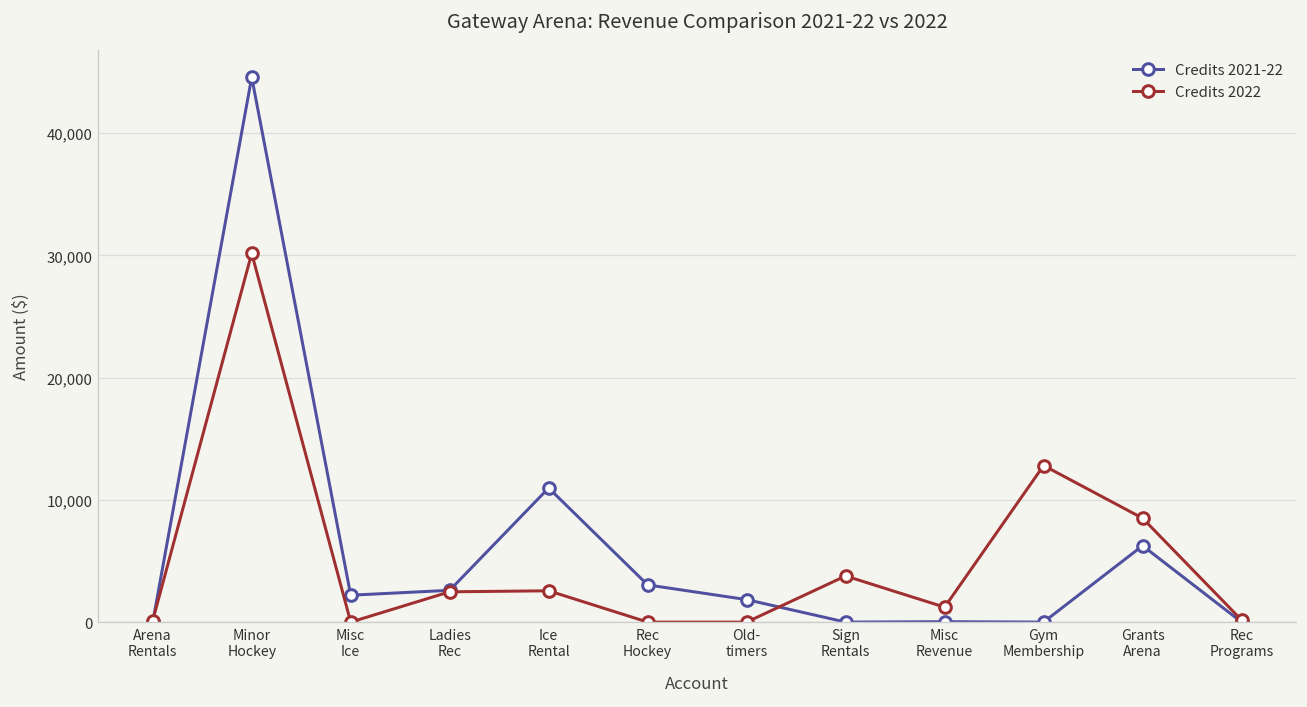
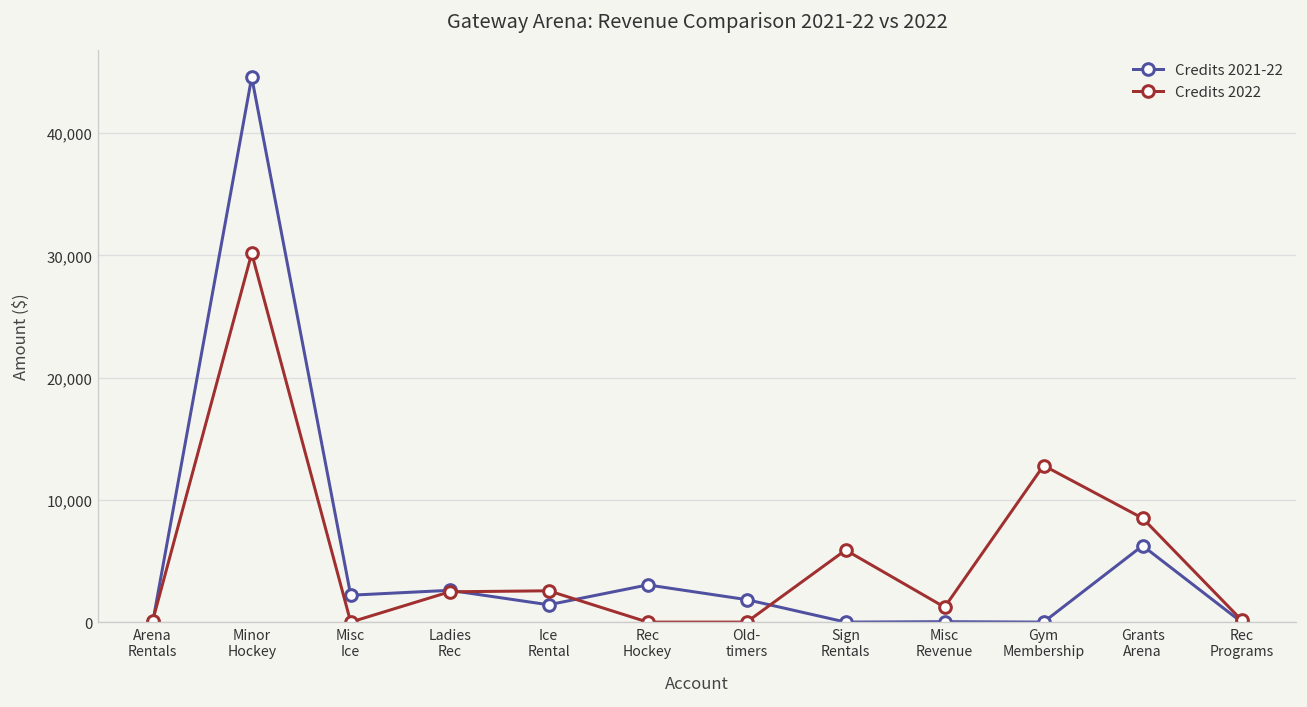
  {
    "Credits 2021-22": {
      "Minor Hockey": "44,600",
      "Misc Ice": "2,200",
-     "Ice Rental": "11,000",
+     "Ice Rental": "1,400",
      "Rec Hockey": "3,000",
      "Old- timers": "1,800",
      "Sign Rentals": "0",
      "Misc Revenue": "0",
      "Gym Membership": "0",
      "Grants Arena": "6,200"
    },
    "Credits 2022": {
      "Minor Hockey": "30,200",
      "Misc Ice": "0",
      "Ice Rental": "2,600",
      "Rec Hockey": "0",
      "Old- timers": "0",
-     "Sign Rentals": "3,800",
+     "Sign Rentals": "5,900",
      "Misc Revenue": "1,200",
      "Gym Membership": "12,800",
      "Grants Arena": "8,500"
    }
  }
